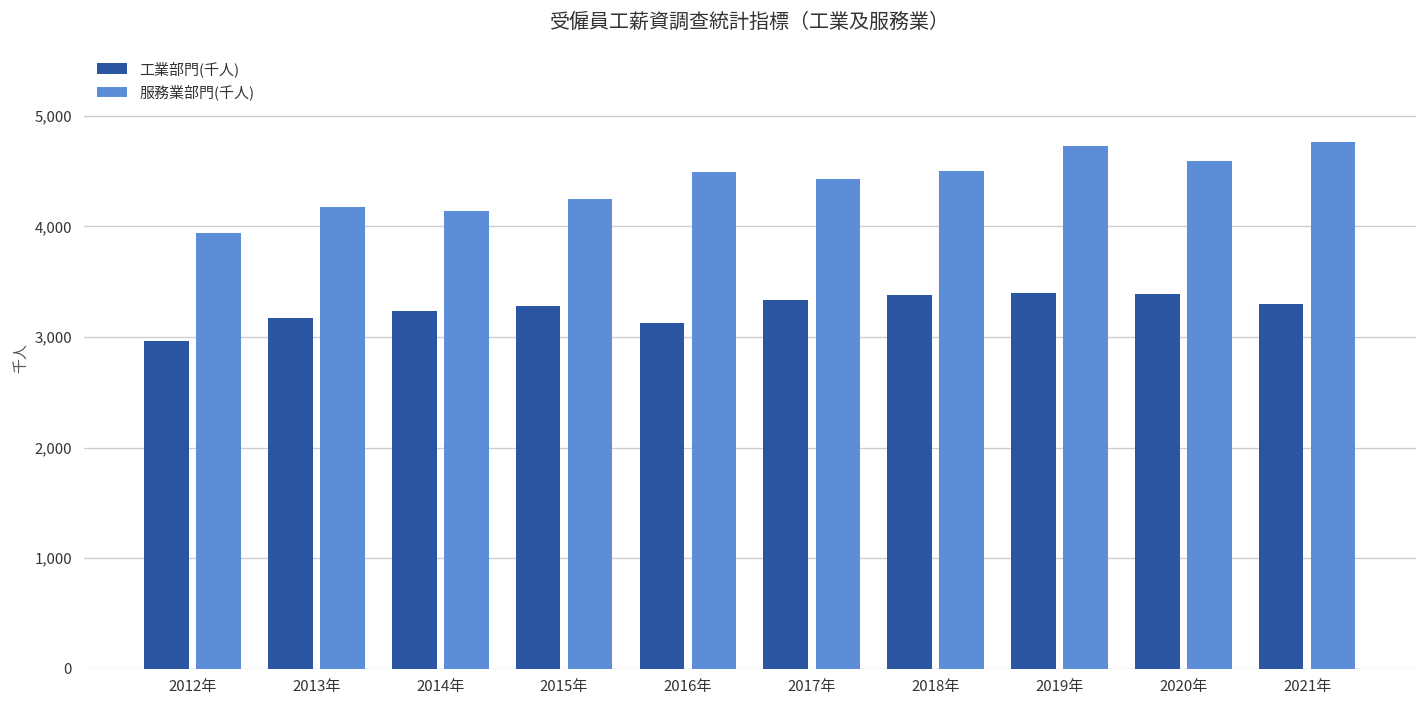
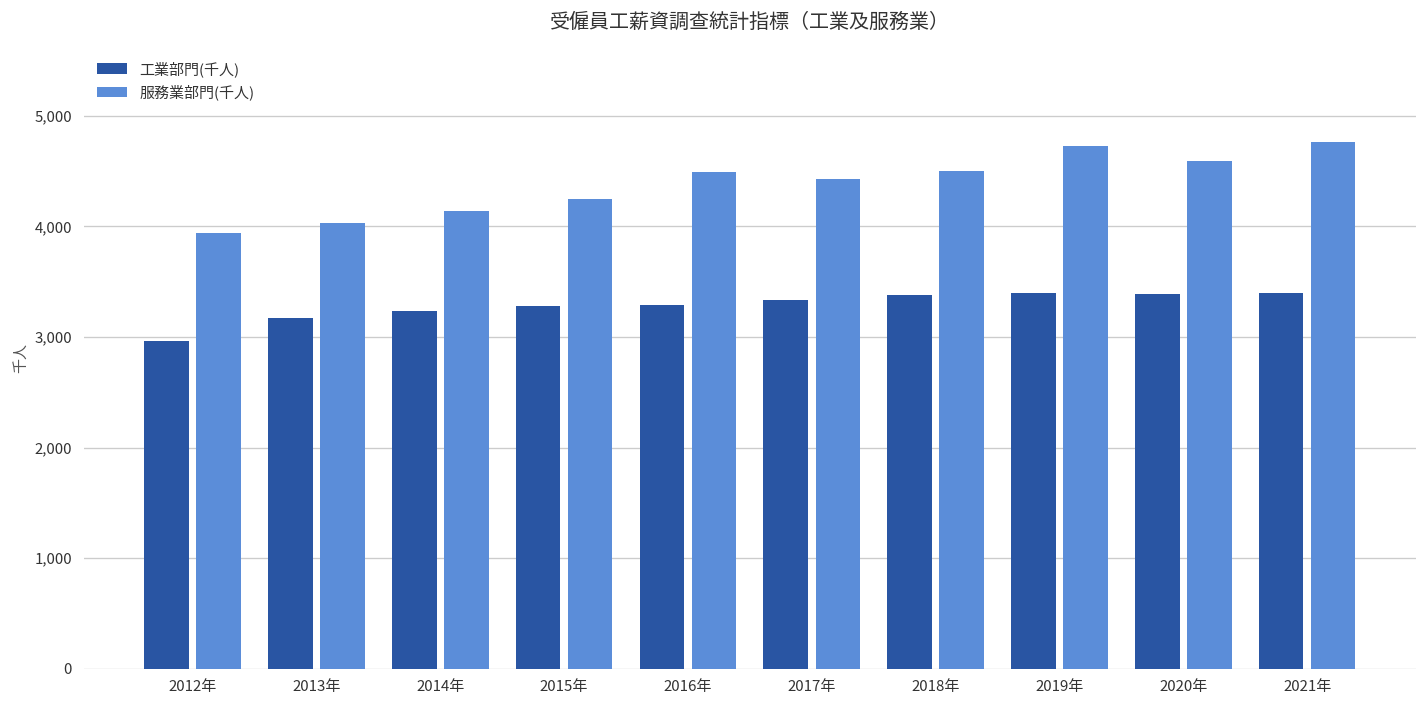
  {
    "工業部門(千人)": {
      "2012年": "3,000",
      "2013年": "3,200",
      "2014年": "3,200",
      "2015年": "3,300",
-     "2016年": "3,100",
+     "2016年": "3,300",
      "2017年": "3,300",
      "2018年": "3,400",
      "2019年": "3,400",
      "2020年": "3,400",
-     "2021年": "3,300"
+     "2021年": "3,400"
    },
    "服務業部門(千人)": {
      "2012年": "3,900",
-     "2013年": "4,200",
+     "2013年": "4,000",
      "2014年": "4,100",
      "2015年": "4,300",
      "2016年": "4,500",
      "2017年": "4,400",
      "2018年": "4,500",
      "2019年": "4,700",
      "2020年": "4,600",
      "2021年": "4,800"
    }
  }
